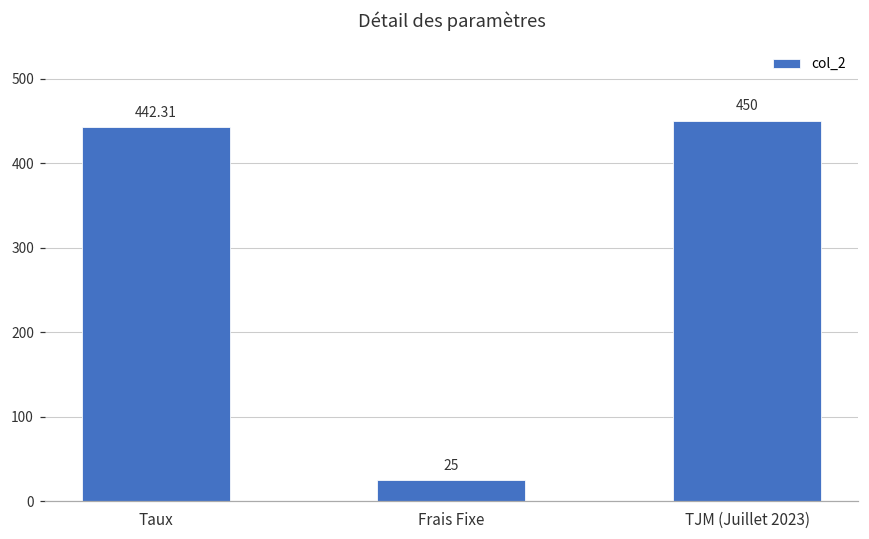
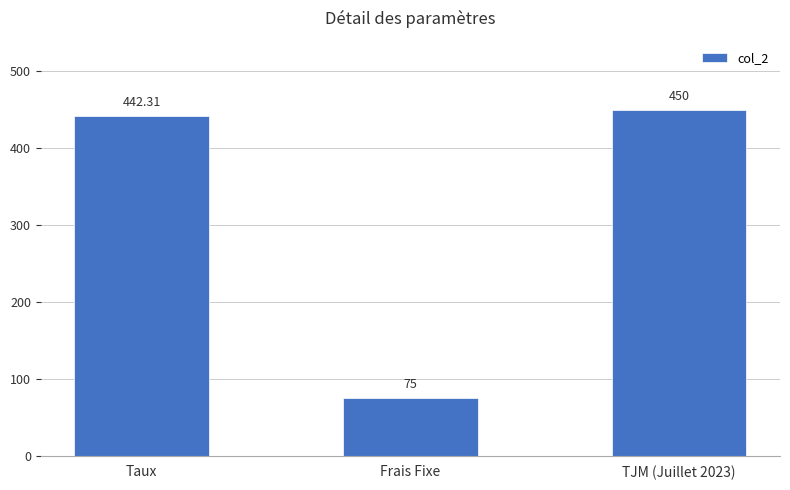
  {
    "Taux": 442.31,
-   "Frais Fixe": 25,
+   "Frais Fixe": 75,
    "TJM (Juillet 2023)": 450
  }
